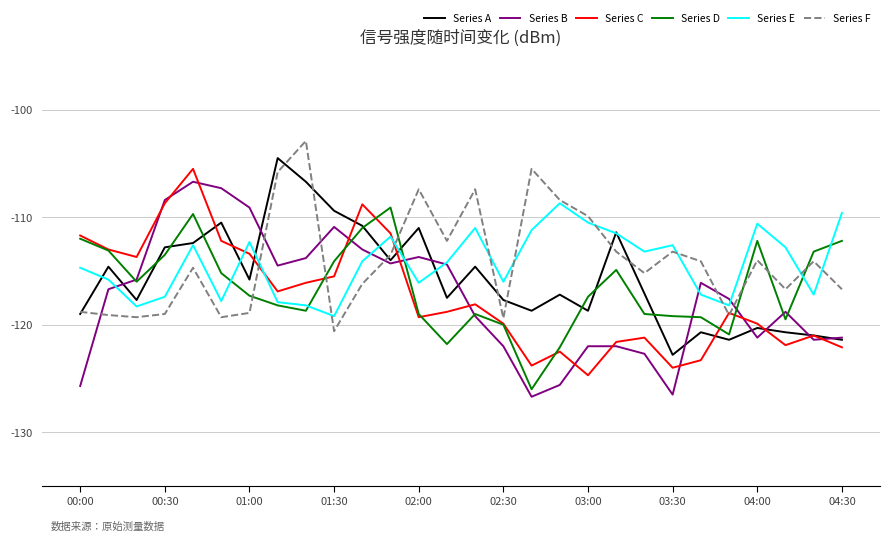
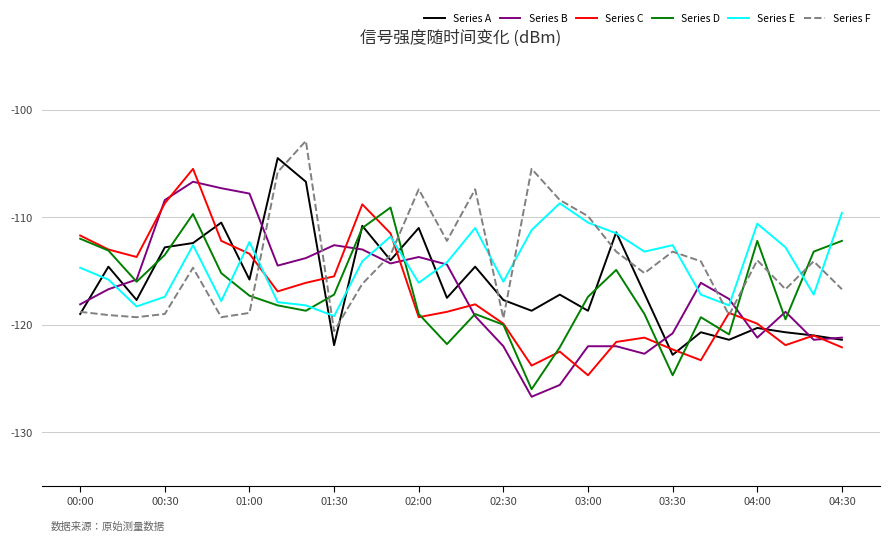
  {
    "Series A": {
      "00:30": -112.8,
      "01:00": -115.8,
-     "01:30": -109.4,
+     "01:30": -121.9,
      "02:00": -111.0,
      "02:30": -117.7,
      "03:00": -118.7,
      "03:30": -122.8,
      "04:00": -120.3
    },
    "Series B": {
-     "00:00": -125.7,
+     "00:00": -118.1,
      "00:30": -108.4,
-     "01:00": -109.1,
-     "01:30": -110.9,
+     "01:00": -107.8,
+     "01:30": -112.6,
      "02:00": -113.7,
      "02:30": -122.0,
      "03:00": -122.0,
-     "03:30": -126.5,
+     "03:30": -120.8,
      "04:00": -121.2
    },
    "Series C": {
      "00:00": -111.7,
      "00:30": -108.7,
      "01:00": -113.4,
      "01:30": -115.5,
      "02:00": -119.3,
      "03:00": -124.7,
-     "03:30": -124.0,
+     "03:30": -122.3,
      "04:00": -119.9,
      "04:30": -122.1
    },
    "Series D": {
      "00:00": -112.0,
      "00:30": -113.5,
      "01:00": -117.3,
-     "01:30": -114.1,
+     "01:30": -117.2,
      "02:00": -119.0,
      "03:00": -117.4,
-     "03:30": -119.2,
+     "03:30": -124.7,
      "04:00": -112.2,
      "04:30": -112.2
    },
    "Series E": {
      "00:00": -114.7,
      "00:30": -117.4,
      "01:00": -112.3,
      "01:30": -119.2,
      "02:00": -116.1,
      "02:30": -116.0,
      "03:00": -110.5,
      "03:30": -112.6,
      "04:00": -110.6,
      "04:30": -109.6
    },
    "Series F": {
      "00:30": -119.0,
      "01:00": -118.9,
      "01:30": -120.6,
      "02:00": -107.4,
      "02:30": -119.4,
      "03:00": -109.9,
      "03:30": -113.2,
      "04:00": -114.0,
      "04:30": -116.7
    }
  }
